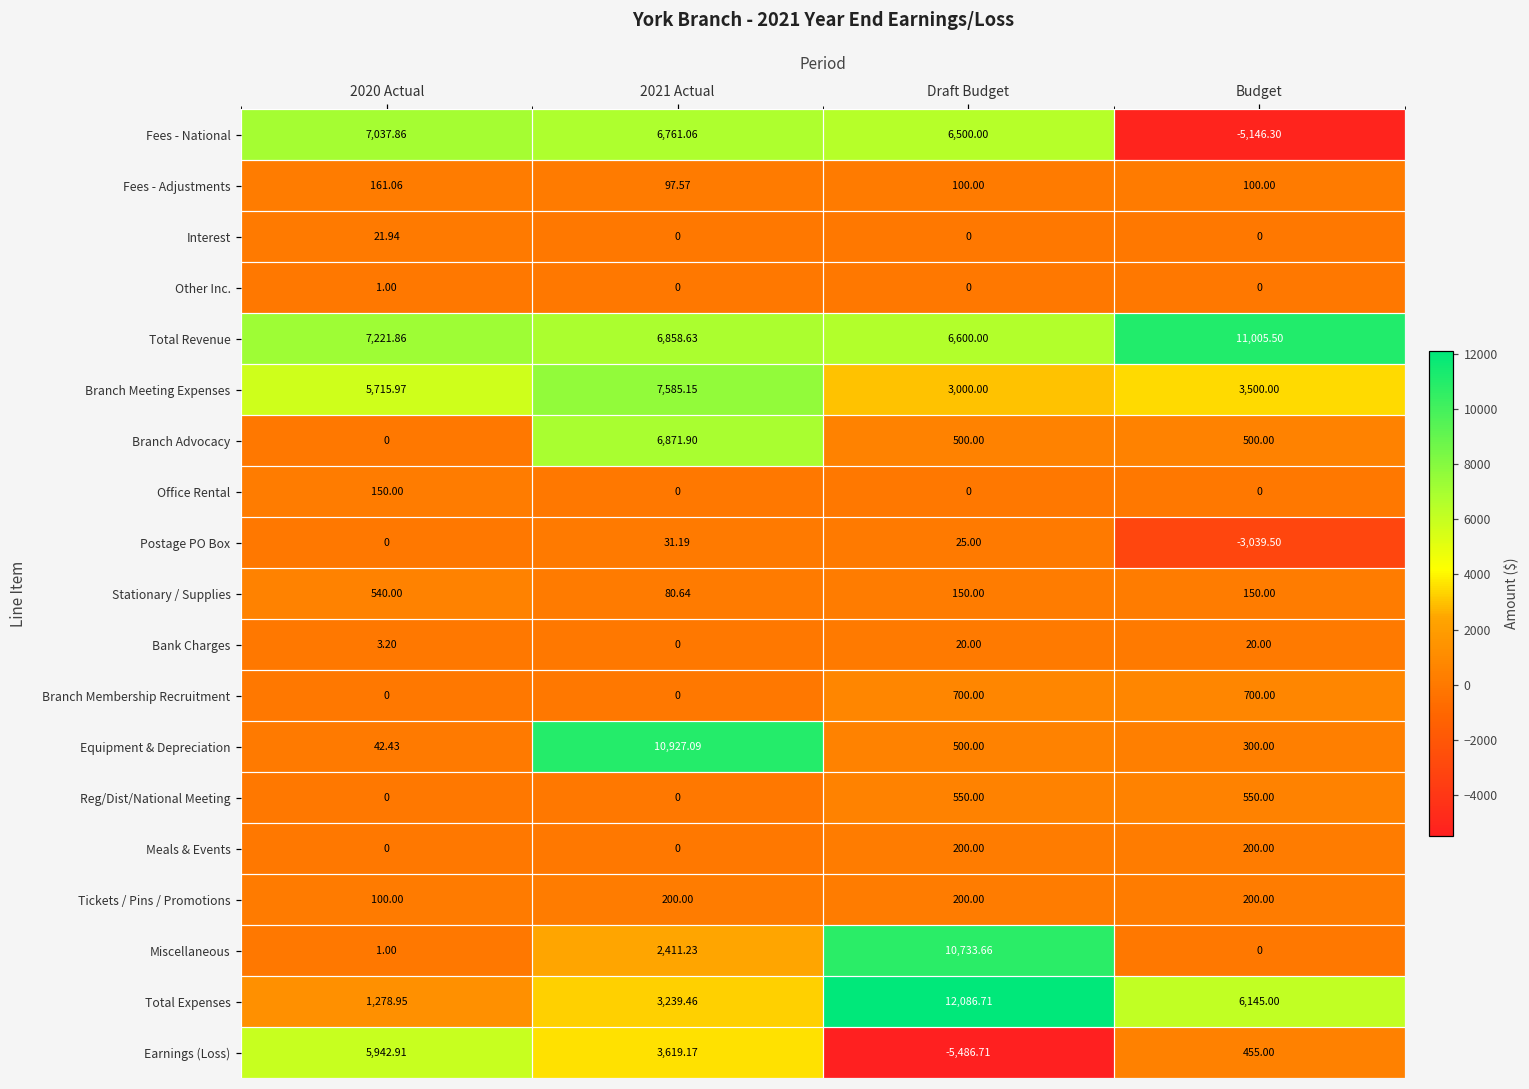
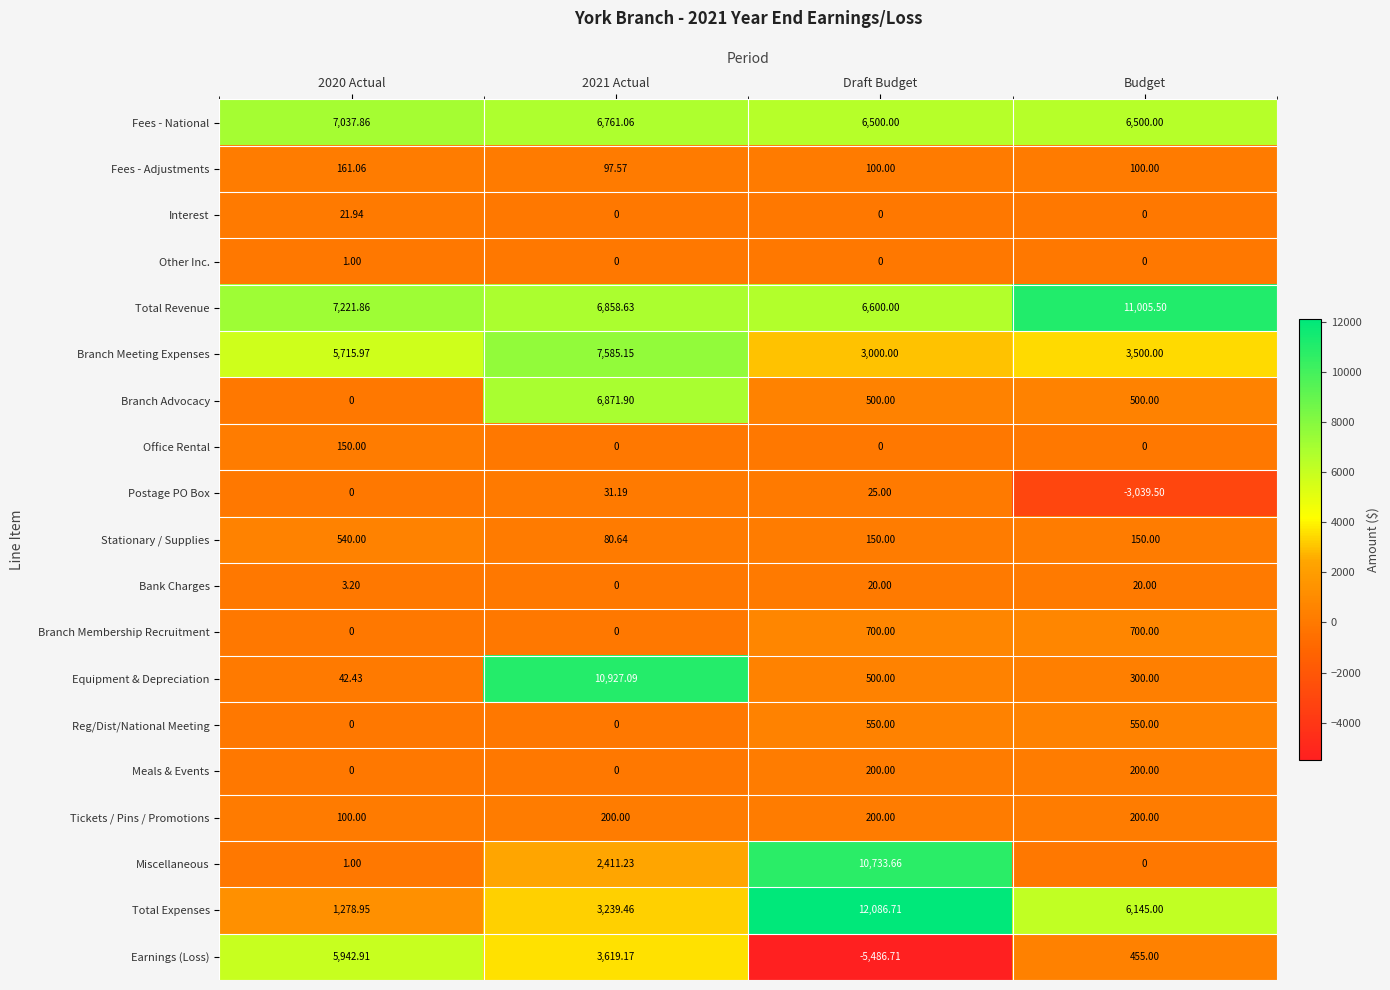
  {
    "Fees - National": {
      "2020 Actual": "7,037.86",
      "2021 Actual": "6,761.06",
      "Draft Budget": "6,500.00",
-     "Budget": "-5,146.30"
+     "Budget": "6,500.00"
    },
    "Fees - Adjustments": {
      "2020 Actual": "161.06",
      "2021 Actual": "97.57",
      "Draft Budget": "100.00",
      "Budget": "100.00"
    },
    "Interest": {
      "2020 Actual": "21.94",
      "2021 Actual": "0",
      "Draft Budget": "0",
      "Budget": "0"
    },
    "Other Inc.": {
      "2020 Actual": "1.00",
      "2021 Actual": "0",
      "Draft Budget": "0",
      "Budget": "0"
    },
    "Total Revenue": {
      "2020 Actual": "7,221.86",
      "2021 Actual": "6,858.63",
      "Draft Budget": "6,600.00",
      "Budget": "11,005.50"
    },
    "Branch Meeting Expenses": {
      "2020 Actual": "5,715.97",
      "2021 Actual": "7,585.15",
      "Draft Budget": "3,000.00",
      "Budget": "3,500.00"
    },
    "Branch Advocacy": {
      "2020 Actual": "0",
      "2021 Actual": "6,871.90",
      "Draft Budget": "500.00",
      "Budget": "500.00"
    },
    "Office Rental": {
      "2020 Actual": "150.00",
      "2021 Actual": "0",
      "Draft Budget": "0",
      "Budget": "0"
    },
    "Postage PO Box": {
      "2020 Actual": "0",
      "2021 Actual": "31.19",
      "Draft Budget": "25.00",
      "Budget": "-3,039.50"
    },
    "Stationary / Supplies": {
      "2020 Actual": "540.00",
      "2021 Actual": "80.64",
      "Draft Budget": "150.00",
      "Budget": "150.00"
    },
    "Bank Charges": {
      "2020 Actual": "3.20",
      "2021 Actual": "0",
      "Draft Budget": "20.00",
      "Budget": "20.00"
    },
    "Branch Membership Recruitment": {
      "2020 Actual": "0",
      "2021 Actual": "0",
      "Draft Budget": "700.00",
      "Budget": "700.00"
    },
    "Equipment & Depreciation": {
      "2020 Actual": "42.43",
      "2021 Actual": "10,927.09",
      "Draft Budget": "500.00",
      "Budget": "300.00"
    },
    "Reg/Dist/National Meeting": {
      "2020 Actual": "0",
      "2021 Actual": "0",
      "Draft Budget": "550.00",
      "Budget": "550.00"
    },
    "Meals & Events": {
      "2020 Actual": "0",
      "2021 Actual": "0",
      "Draft Budget": "200.00",
      "Budget": "200.00"
    },
    "Tickets / Pins / Promotions": {
      "2020 Actual": "100.00",
      "2021 Actual": "200.00",
      "Draft Budget": "200.00",
      "Budget": "200.00"
    },
    "Miscellaneous": {
      "2020 Actual": "1.00",
      "2021 Actual": "2,411.23",
      "Draft Budget": "10,733.66",
      "Budget": "0"
    },
    "Total Expenses": {
      "2020 Actual": "1,278.95",
      "2021 Actual": "3,239.46",
      "Draft Budget": "12,086.71",
      "Budget": "6,145.00"
    },
    "Earnings (Loss)": {
      "2020 Actual": "5,942.91",
      "2021 Actual": "3,619.17",
      "Draft Budget": "-5,486.71",
      "Budget": "455.00"
    }
  }
